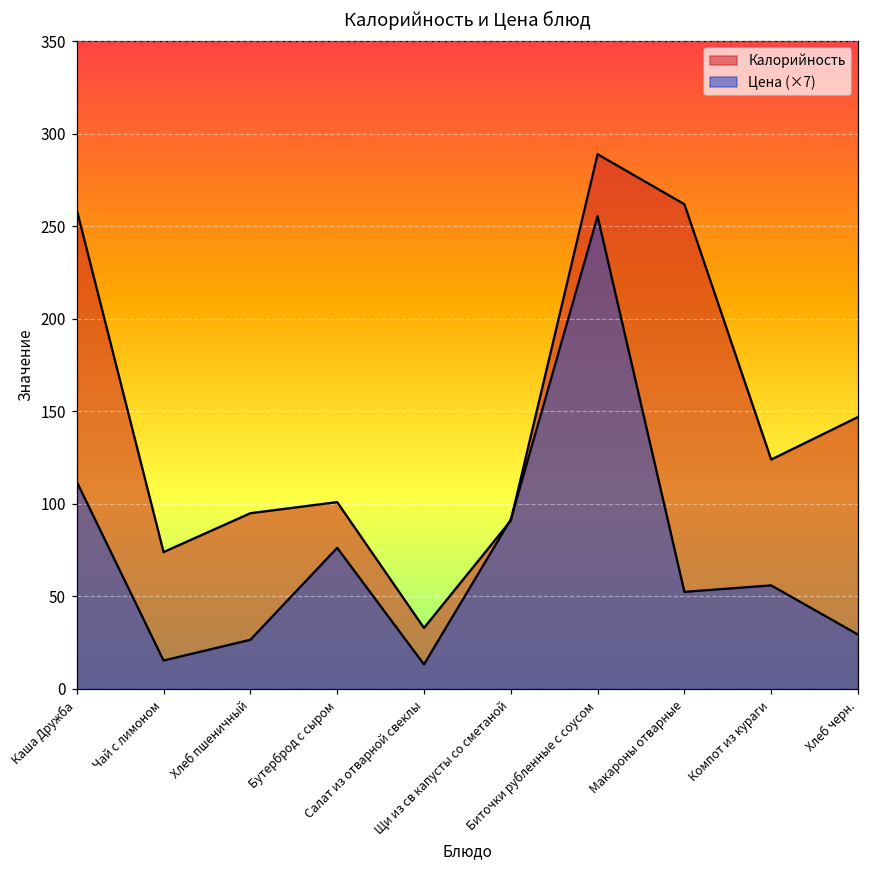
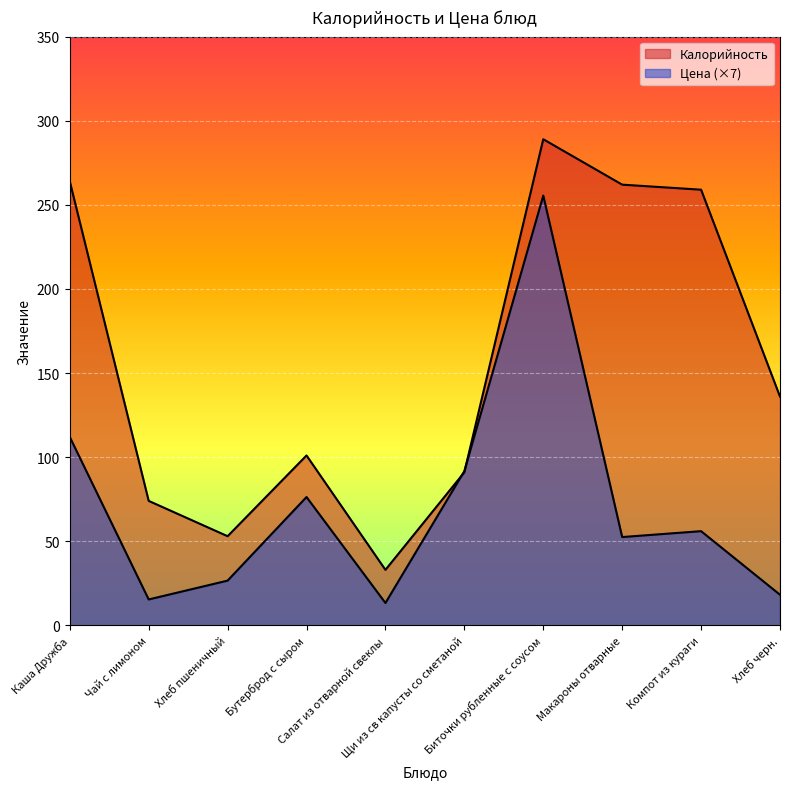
  {
    "Калорийность": {
-     "Каша Дружба": 259,
+     "Каша Дружба": 264,
      "Чай с лимоном": 74,
-     "Хлеб пшеничный": 95,
+     "Хлеб пшеничный": 53,
      "Бутерброд с сыром": 101,
      "Салат из отварной свеклы": 33,
      "Биточки рубленные с соусом": 289,
      "Макароны отварные": 262,
-     "Компот из кураги": 124,
-     "Хлеб черн.": 147
+     "Компот из кураги": 259,
+     "Хлеб черн.": 136
    },
    "Цена (×7)": {
      "Каша Дружба": 112,
      "Чай с лимоном": 15,
      "Хлеб пшеничный": 27,
      "Бутерброд с сыром": 76,
      "Салат из отварной свеклы": 13,
      "Биточки рубленные с соусом": 256,
      "Макароны отварные": 53,
      "Компот из кураги": 56,
-     "Хлеб черн.": 29
+     "Хлеб черн.": 18
    }
  }
